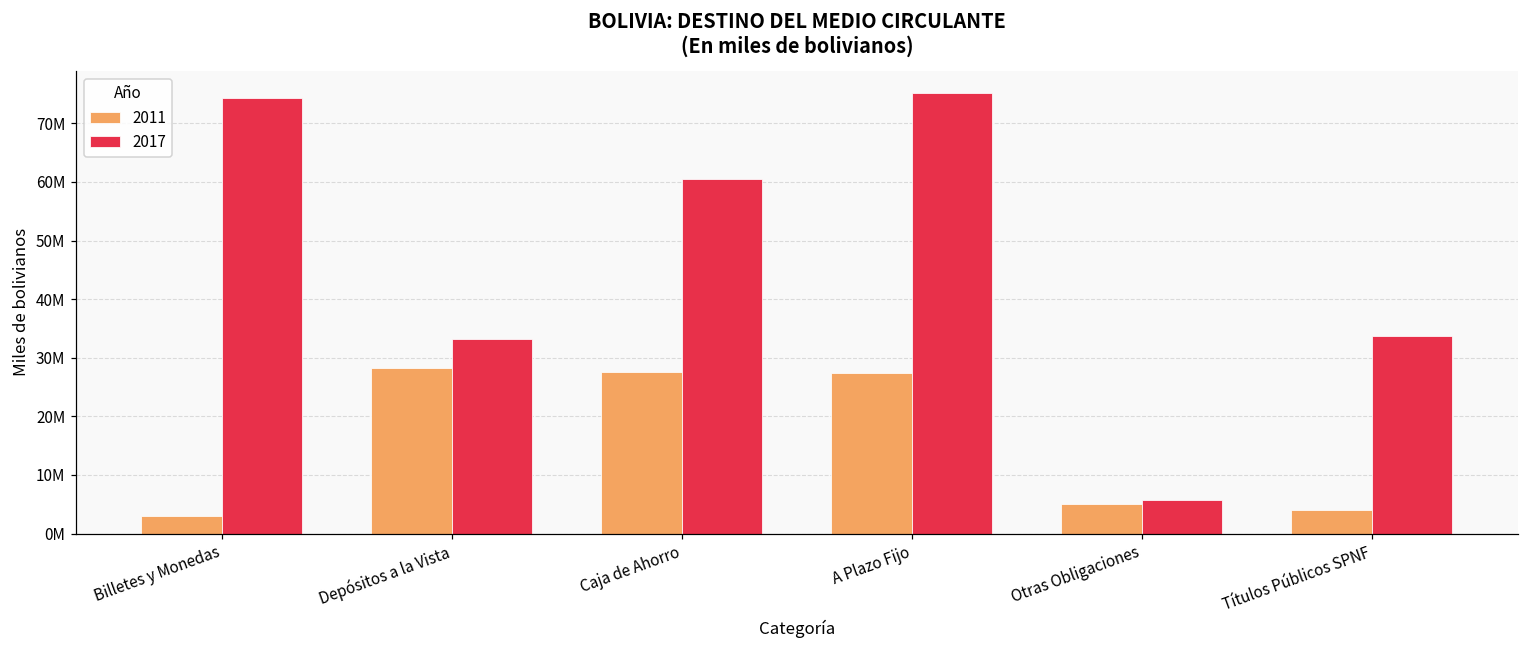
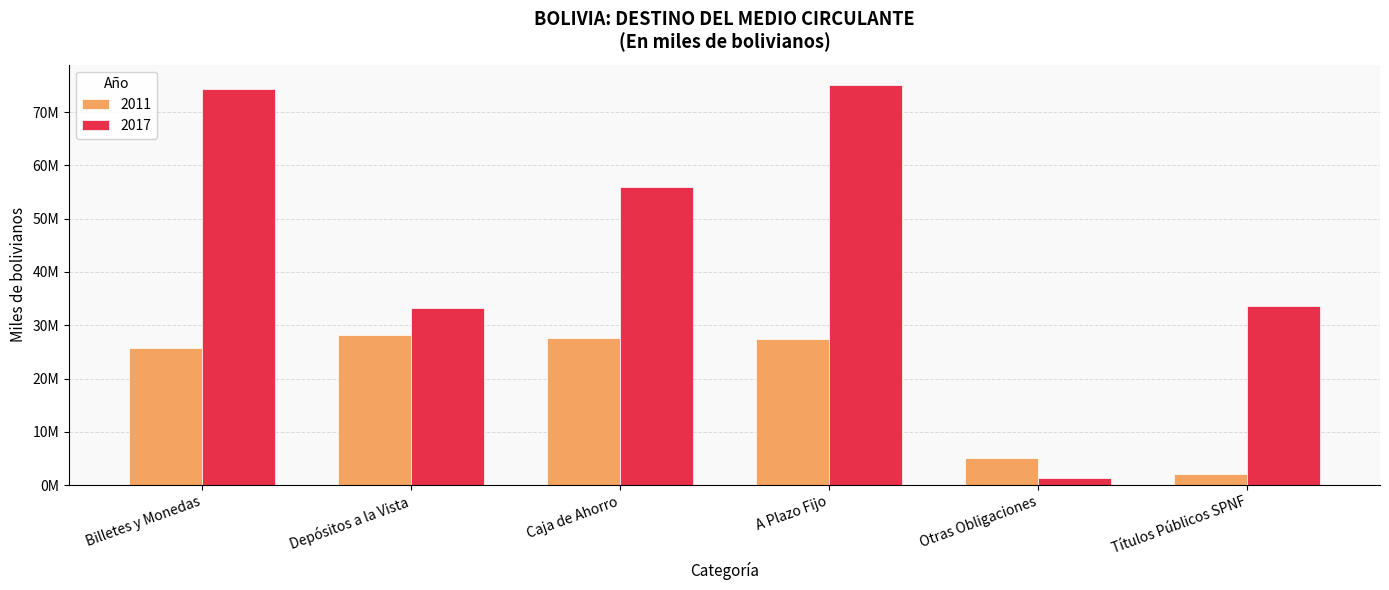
  {
    "2011": {
-     "Billetes y Monedas": 3000000,
+     "Billetes y Monedas": 26000000,
      "Depósitos a la Vista": 28000000,
      "Caja de Ahorro": 28000000,
      "A Plazo Fijo": 27000000,
      "Otras Obligaciones": 5000000,
-     "Títulos Públicos SPNF": 4000000
+     "Títulos Públicos SPNF": 2000000
    },
    "2017": {
      "Billetes y Monedas": 74000000,
      "Depósitos a la Vista": 33000000,
-     "Caja de Ahorro": 60000000,
+     "Caja de Ahorro": 56000000,
      "A Plazo Fijo": 75000000,
-     "Otras Obligaciones": 6000000,
+     "Otras Obligaciones": 1000000,
      "Títulos Públicos SPNF": 34000000
    }
  }
